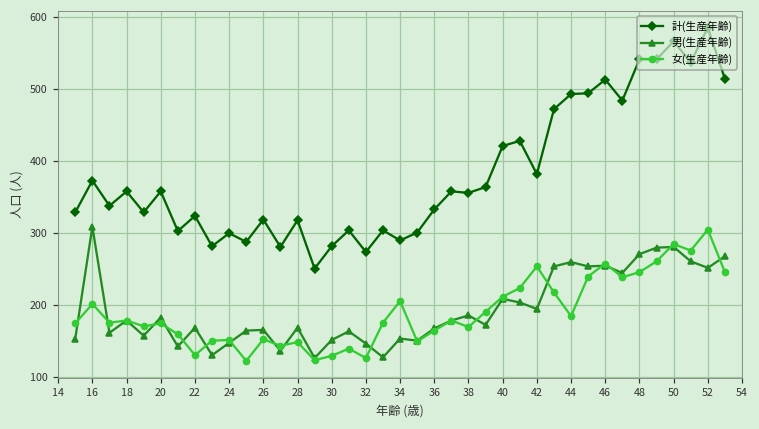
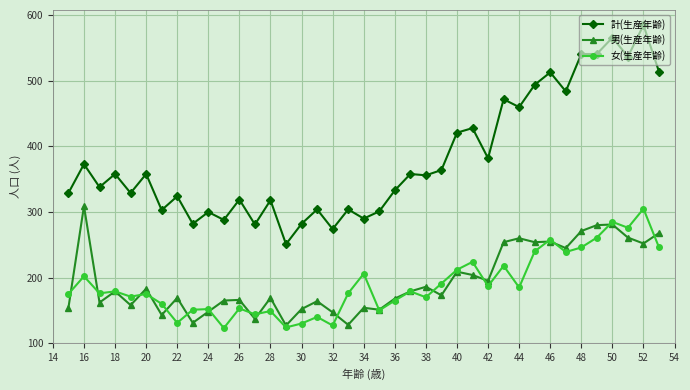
  {
    "計(生産年齢)": {
      "16": 370,
      "18": 360,
      "20": 360,
      "22": 320,
      "24": 300,
      "26": 320,
      "28": 320,
      "30": 280,
      "32": 270,
      "34": 290,
      "36": 330,
      "38": 360,
      "40": 420,
      "42": 380,
-     "44": 490,
+     "44": 460,
      "46": 510
    },
    "男(生産年齢)": {
      "16": 310,
      "20": 180,
      "22": 170,
      "24": 150,
      "26": 170,
      "28": 170,
      "30": 150,
      "32": 150,
      "34": 150,
      "38": 190,
      "42": 200,
      "44": 260,
      "48": 270,
      "50": 280,
      "52": 250
    },
    "女(生産年齢)": {
      "16": 200,
      "20": 180,
      "22": 130,
      "24": 150,
      "26": 150,
      "28": 150,
      "30": 130,
      "32": 130,
      "34": 210,
      "38": 170,
-     "42": 250,
+     "42": 190,
      "44": 190,
      "48": 250,
      "50": 290,
      "52": 310
    }
  }
